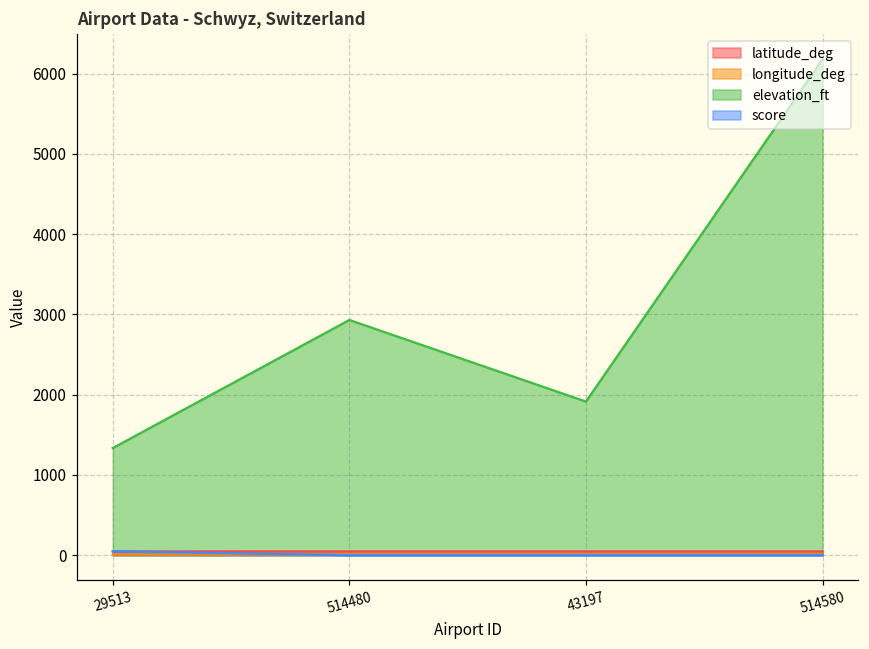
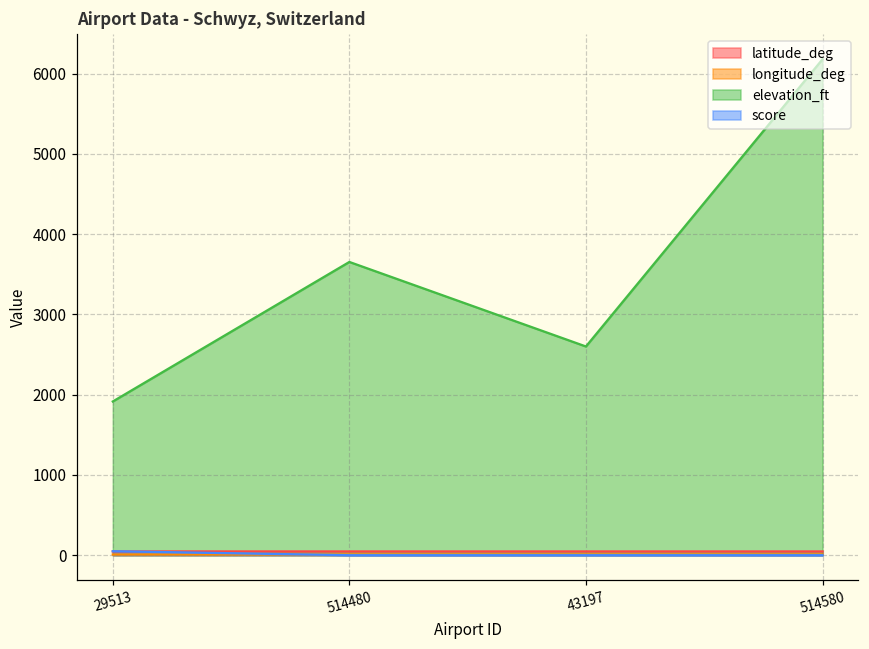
  {
    "latitude_deg": {
      "514480": 0,
      "43197": 0,
      "514580": 0
    },
    "longitude_deg": {
      "29513": 0
    },
    "elevation_ft": {
-     "29513": 1300,
-     "514480": 2900,
-     "43197": 1900
+     "29513": 1900,
+     "514480": 3700,
+     "43197": 2600
    }
  }
